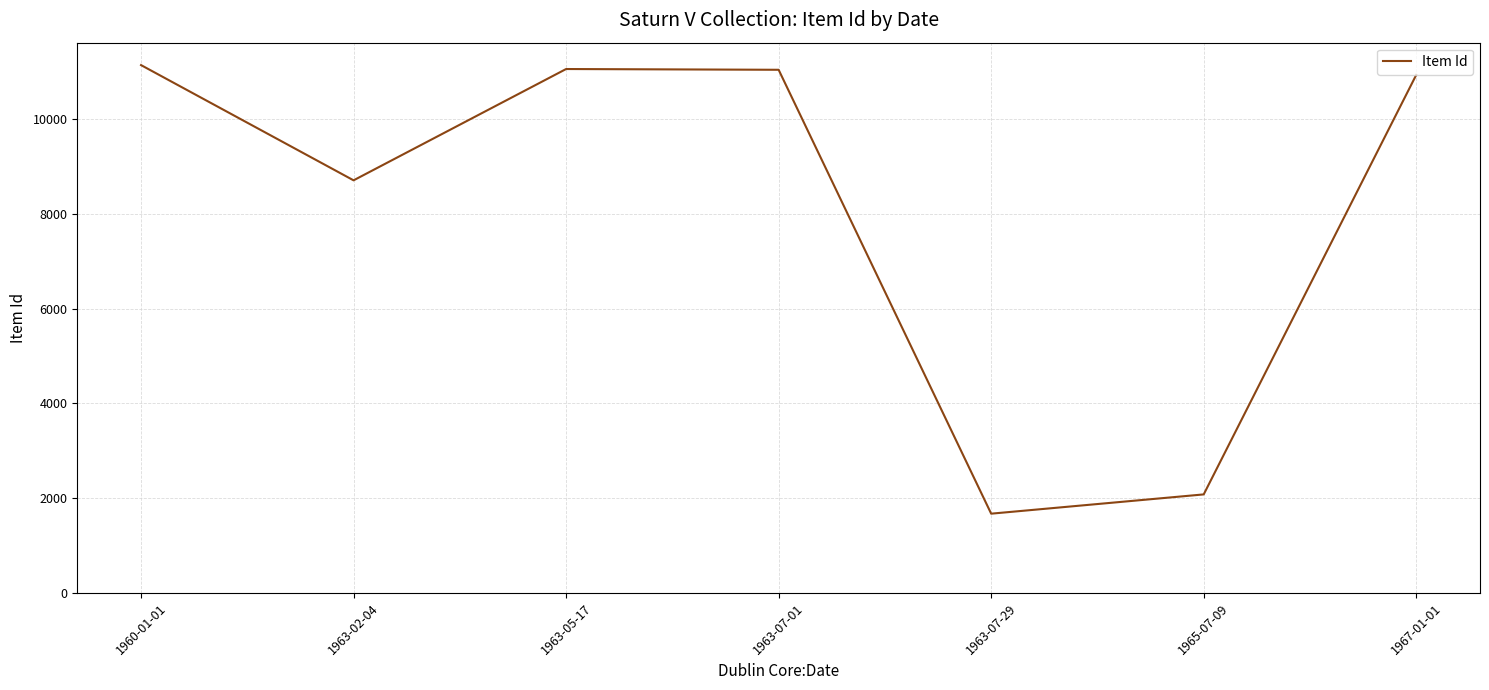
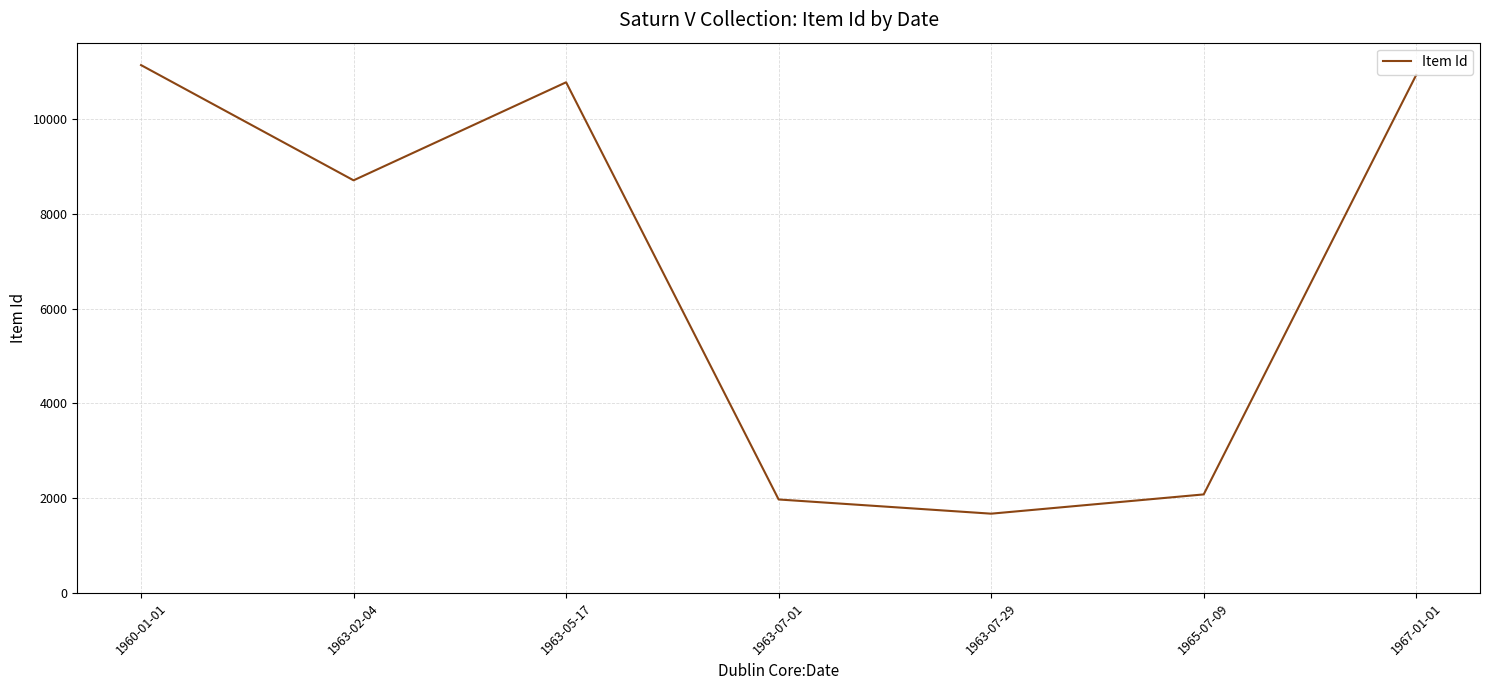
  {
    "1960-01-01": 11100,
    "1963-02-04": 8700,
-   "1963-05-17": 11100,
-   "1963-07-01": 11000,
+   "1963-05-17": 10800,
+   "1963-07-01": 2000,
    "1963-07-29": 1700,
    "1965-07-09": 2100,
    "1967-01-01": 10900
  }
